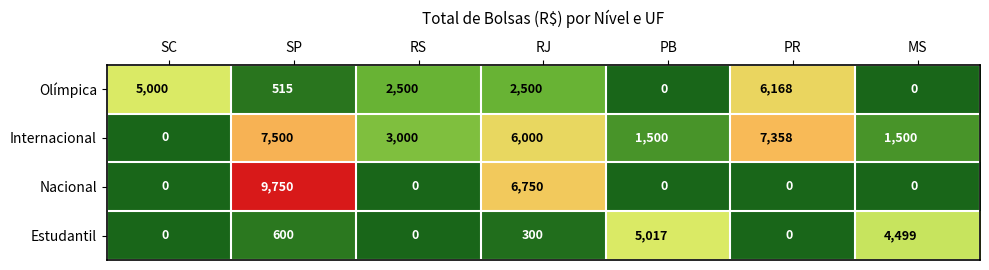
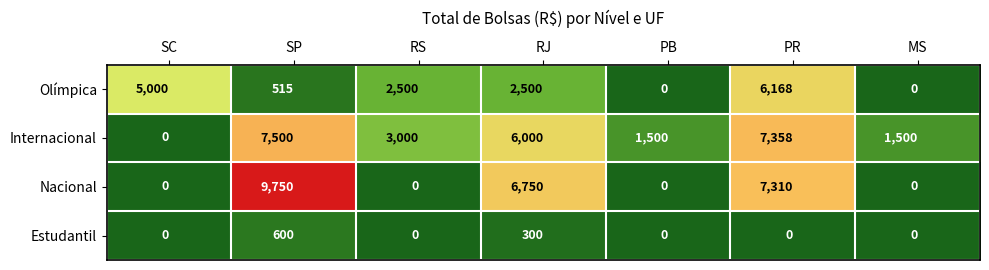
  {
    "Olímpica": {
      "SC": "5,000",
      "SP": "515",
      "RS": "2,500",
      "RJ": "2,500",
      "PB": "0",
      "PR": "6,168",
      "MS": "0"
    },
    "Internacional": {
      "SC": "0",
      "SP": "7,500",
      "RS": "3,000",
      "RJ": "6,000",
      "PB": "1,500",
      "PR": "7,358",
      "MS": "1,500"
    },
    "Nacional": {
      "SC": "0",
      "SP": "9,750",
      "RS": "0",
      "RJ": "6,750",
      "PB": "0",
-     "PR": "0",
+     "PR": "7,310",
      "MS": "0"
    },
    "Estudantil": {
      "SC": "0",
      "SP": "600",
      "RS": "0",
      "RJ": "300",
-     "PB": "5,017",
+     "PB": "0",
      "PR": "0",
-     "MS": "4,499"
+     "MS": "0"
    }
  }
